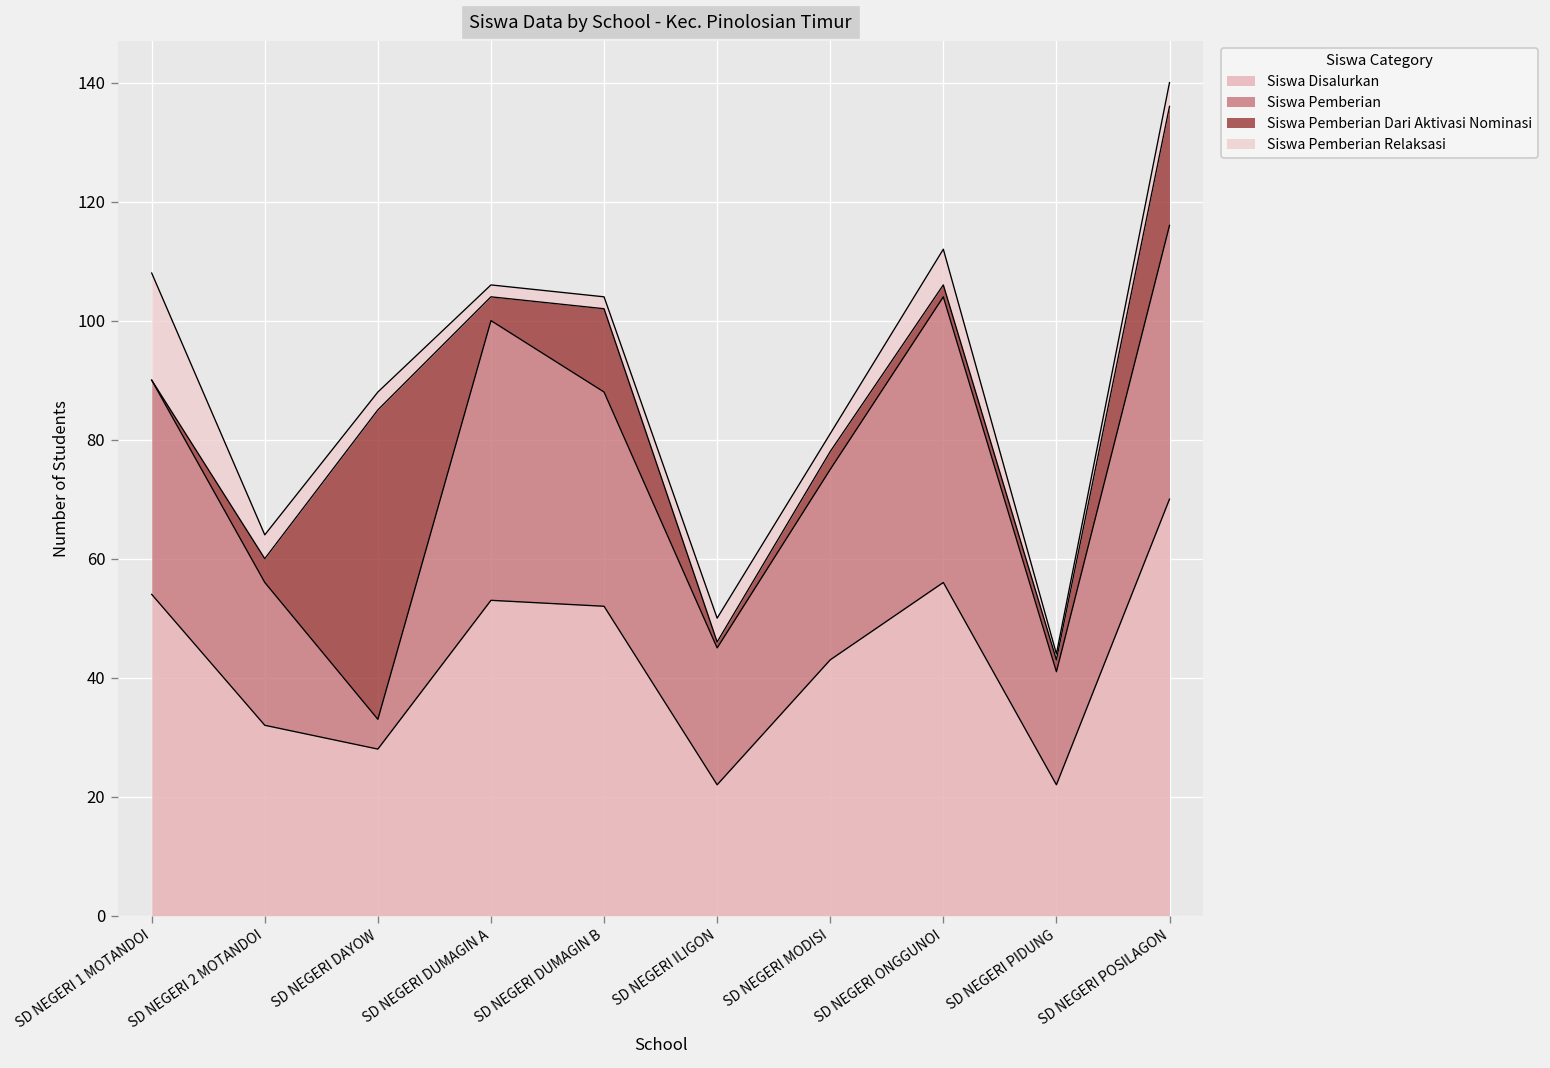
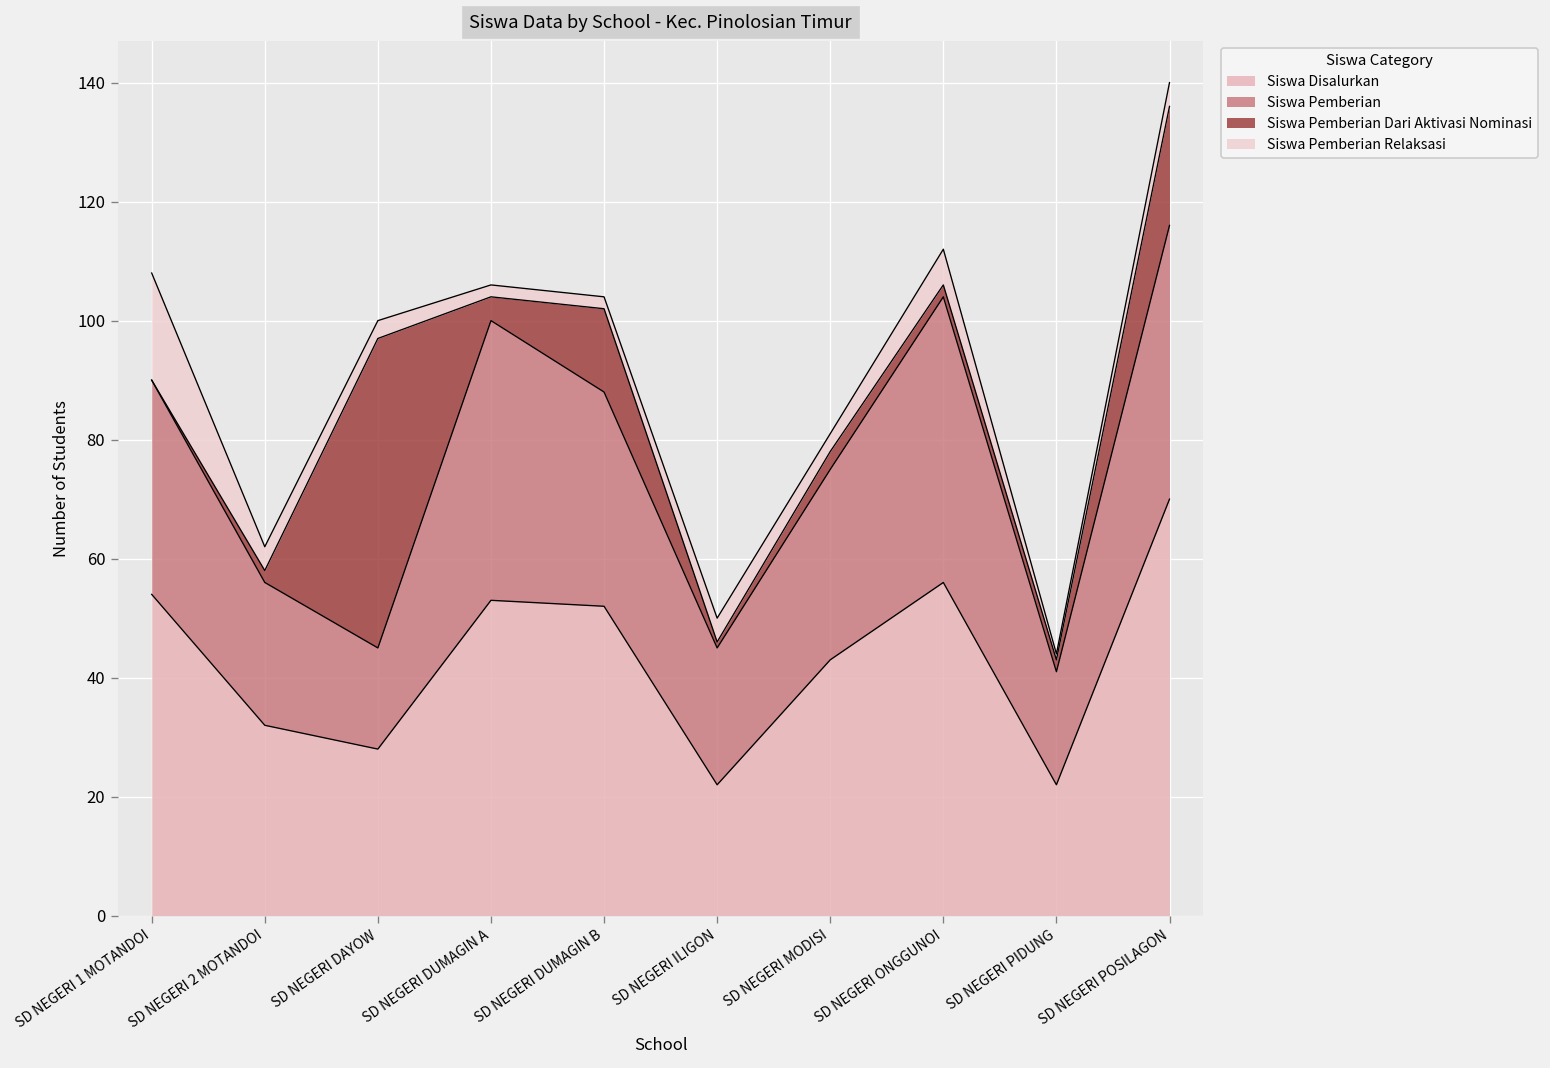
  {
    "Siswa Pemberian": {
      "SD NEGERI 2 MOTANDOI": 24,
-     "SD NEGERI DAYOW": 5,
+     "SD NEGERI DAYOW": 17,
      "SD NEGERI DUMAGIN A": 47,
      "SD NEGERI DUMAGIN B": 36,
      "SD NEGERI ILIGON": 23,
      "SD NEGERI MODISI": 32,
      "SD NEGERI ONGGUNOI": 48,
      "SD NEGERI PIDUNG": 19,
      "SD NEGERI POSILAGON": 46
    },
    "Siswa Pemberian Dari Aktivasi Nominasi": {
-     "SD NEGERI 2 MOTANDOI": 4,
+     "SD NEGERI 2 MOTANDOI": 2,
      "SD NEGERI DAYOW": 52,
      "SD NEGERI DUMAGIN A": 4,
      "SD NEGERI DUMAGIN B": 14,
      "SD NEGERI ILIGON": 1,
      "SD NEGERI MODISI": 3,
      "SD NEGERI ONGGUNOI": 2,
      "SD NEGERI PIDUNG": 2,
      "SD NEGERI POSILAGON": 20
    }
  }
